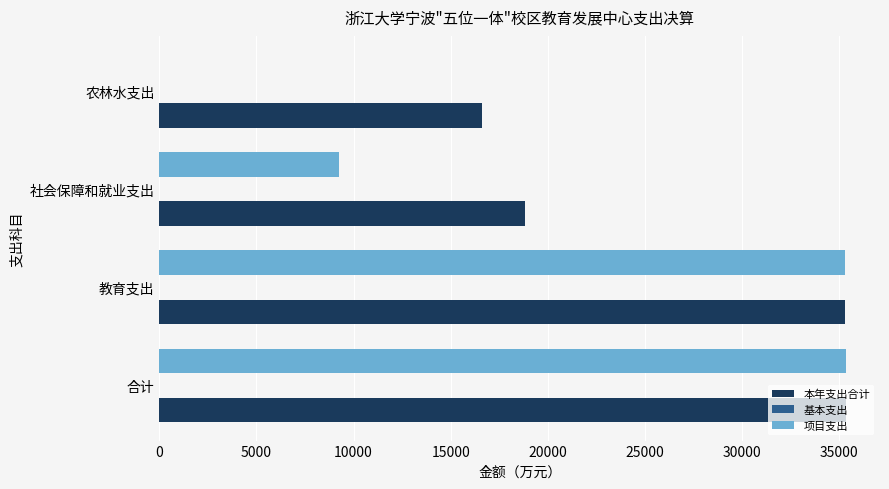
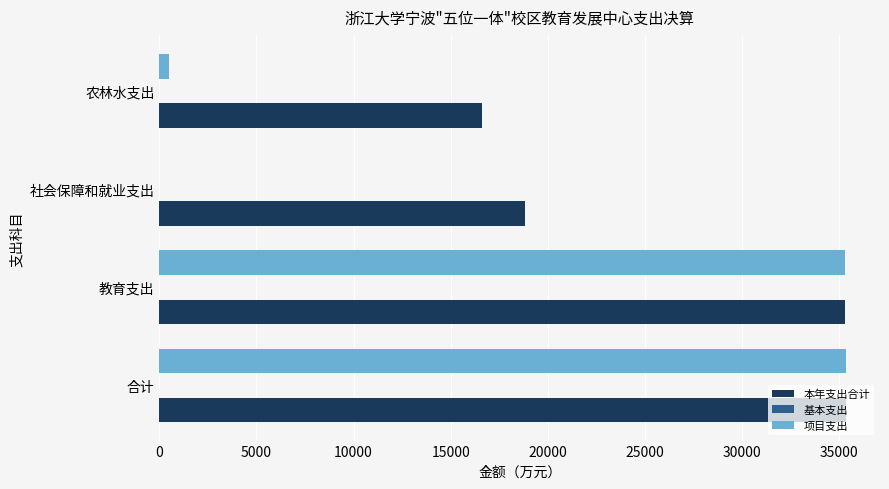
  {
    "本年支出合计": {
      "农林水支出": 16600,
      "社会保障和就业支出": 18800,
      "教育支出": 35300
    },
    "基本支出": {
      "农林水支出": 0,
      "社会保障和就业支出": 0,
      "教育支出": 0,
      "合计": 0
    },
    "项目支出": {
-     "农林水支出": 0,
-     "社会保障和就业支出": 9300,
+     "农林水支出": 500,
+     "社会保障和就业支出": 0,
      "教育支出": 35300,
      "合计": 35300
    }
  }
